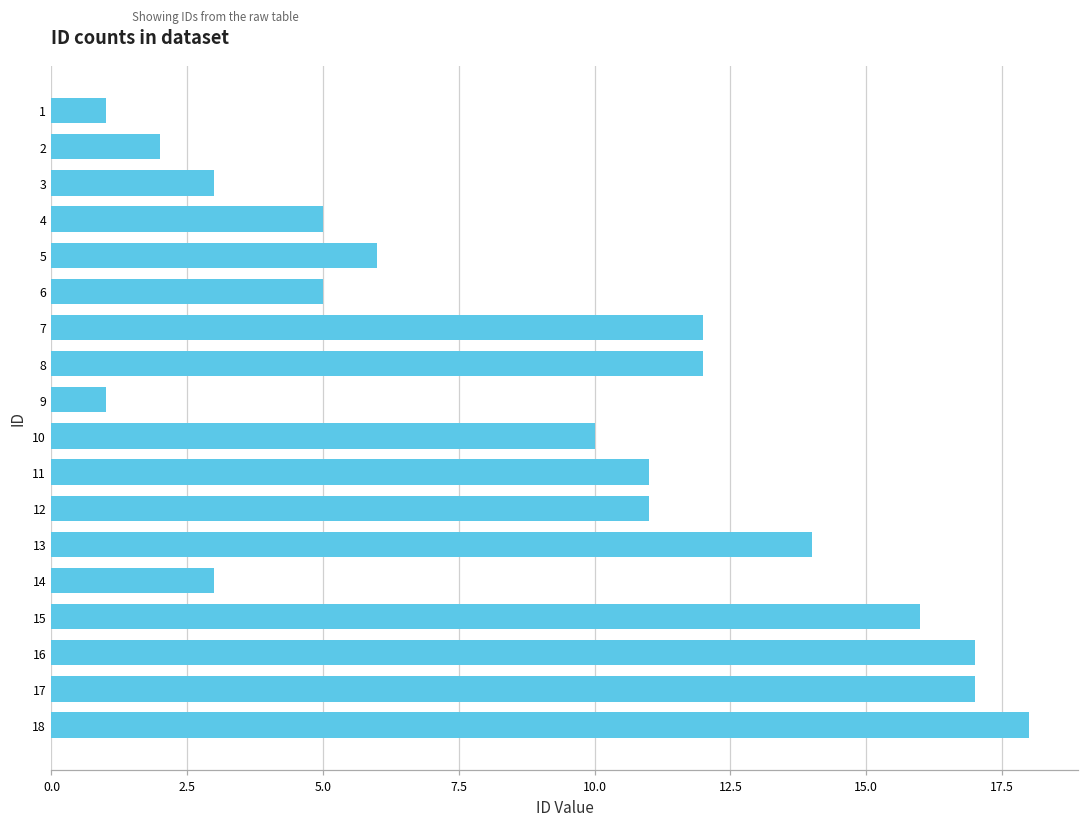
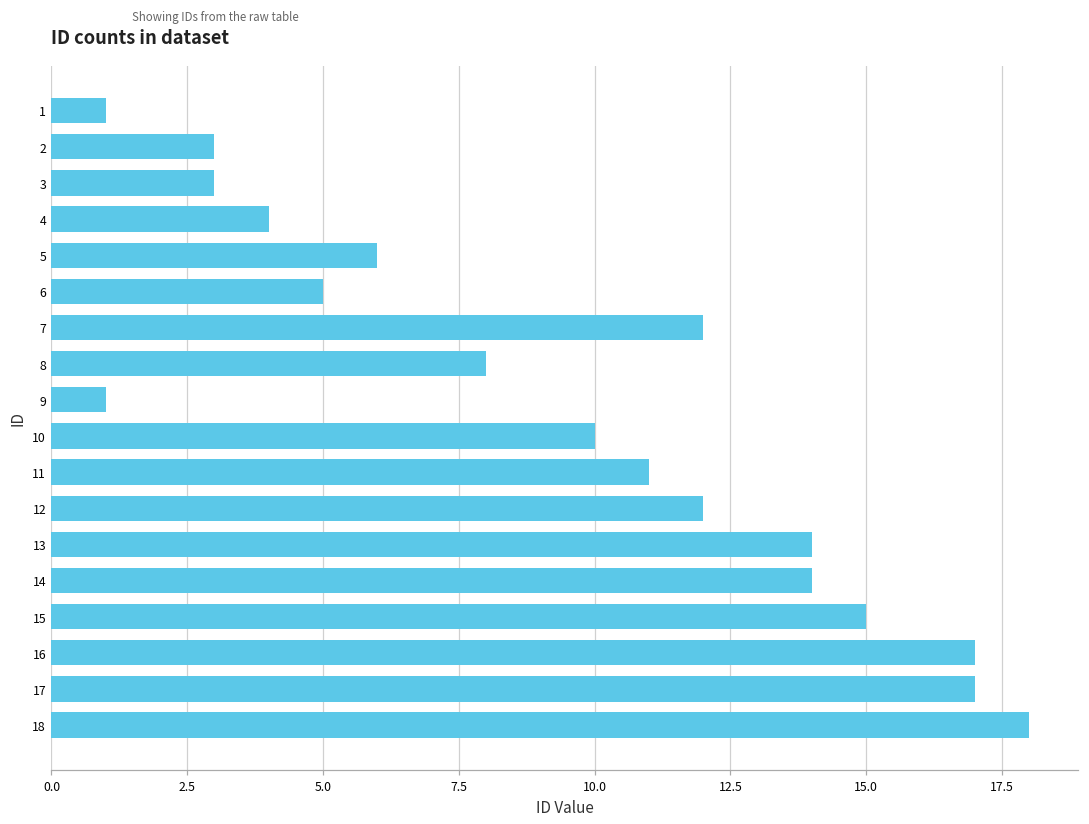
  {
    "1": 1,
-   "2": 2,
+   "2": 3,
    "3": 3,
-   "4": 5,
+   "4": 4,
    "5": 6,
    "6": 5,
    "7": 12,
-   "8": 12,
+   "8": 8,
    "9": 1,
    "10": 10,
    "11": 11,
-   "12": 11,
+   "12": 12,
    "13": 14,
-   "14": 3,
-   "15": 16,
+   "14": 14,
+   "15": 15,
    "16": 17,
    "17": 17,
    "18": 18
  }
